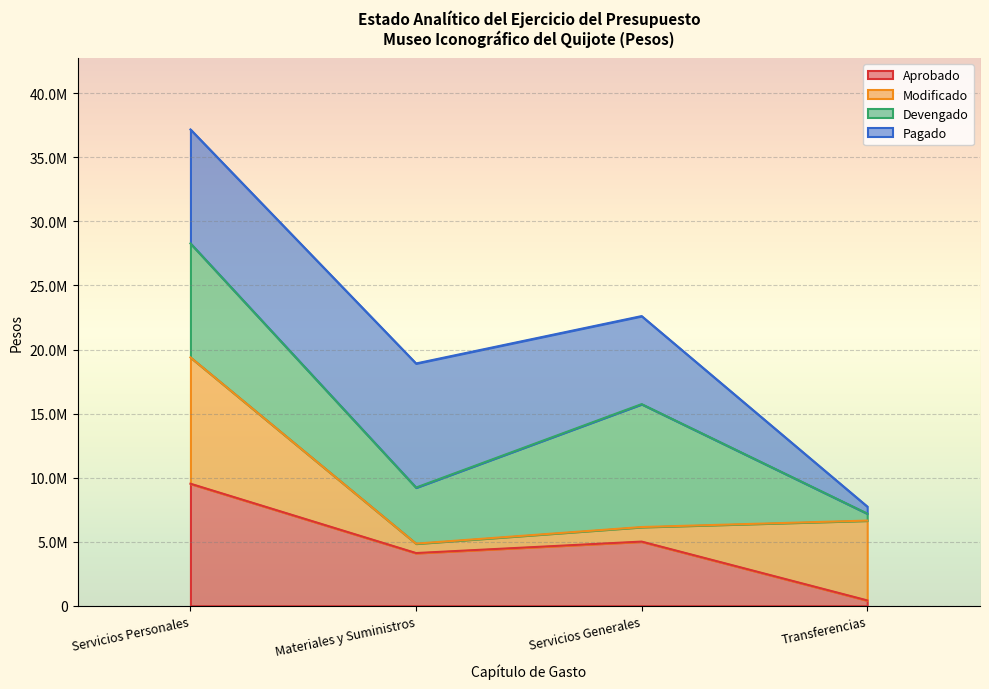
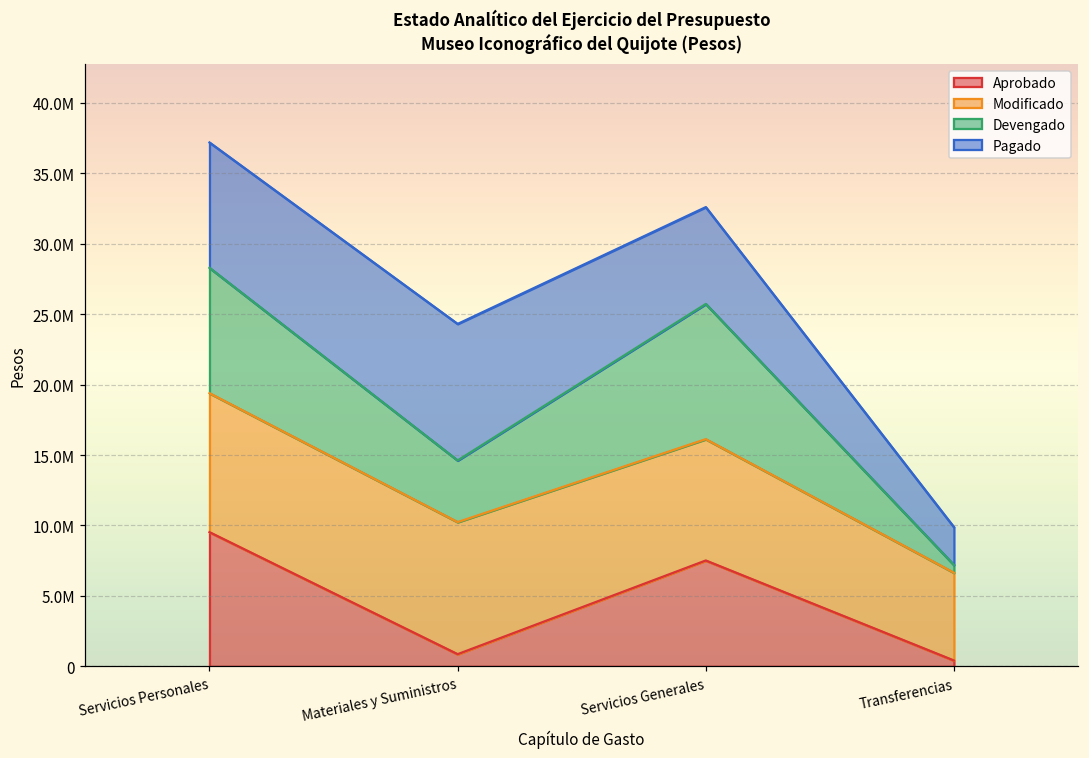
  {
    "Aprobado": {
      "Servicios Personales": 9500000,
-     "Materiales y Suministros": 4100000,
-     "Servicios Generales": 5000000,
+     "Materiales y Suministros": 900000,
+     "Servicios Generales": 7500000,
      "Transferencias": 400000
    },
    "Modificado": {
      "Servicios Personales": 9900000,
-     "Materiales y Suministros": 700000,
-     "Servicios Generales": 1100000,
+     "Materiales y Suministros": 9400000,
+     "Servicios Generales": 8600000,
      "Transferencias": 6200000
    },
    "Devengado": {
      "Servicios Personales": 8900000,
      "Materiales y Suministros": 4400000,
      "Servicios Generales": 9600000,
      "Transferencias": 500000
    },
    "Pagado": {
      "Servicios Personales": 8900000,
      "Materiales y Suministros": 9700000,
      "Servicios Generales": 6900000,
-     "Transferencias": 500000
+     "Transferencias": 2700000
    }
  }
